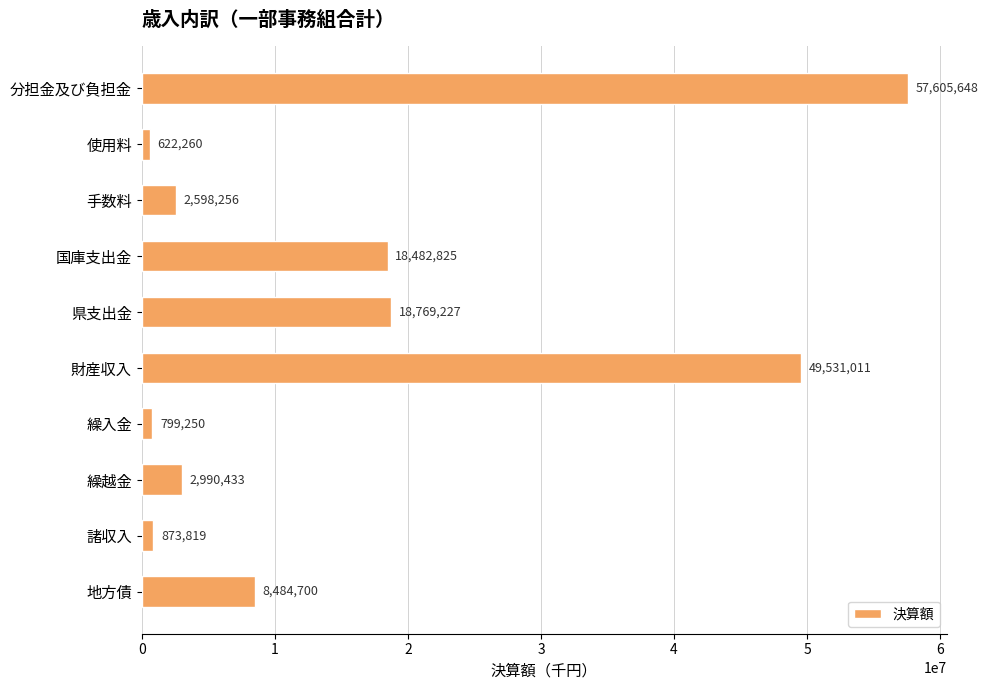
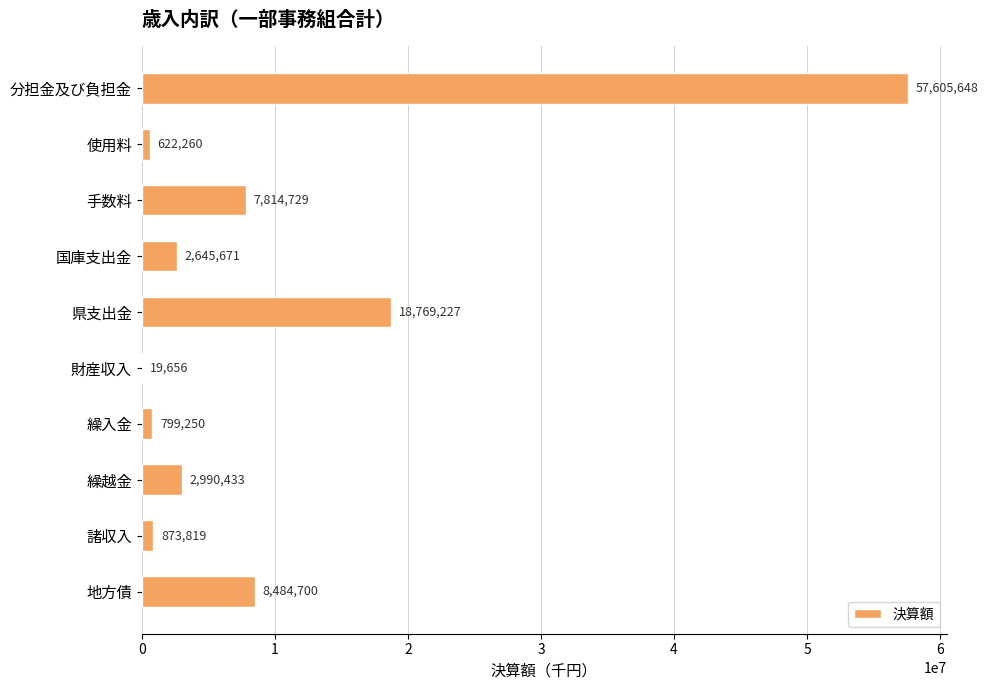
  {
    "分担金及び負担金": "57,605,648",
    "使用料": "622,260",
-   "手数料": "2,598,256",
-   "国庫支出金": "18,482,825",
+   "手数料": "7,814,729",
+   "国庫支出金": "2,645,671",
    "県支出金": "18,769,227",
-   "財産収入": "49,531,011",
+   "財産収入": "19,656",
    "繰入金": "799,250",
    "繰越金": "2,990,433",
    "諸収入": "873,819",
    "地方債": "8,484,700"
  }
